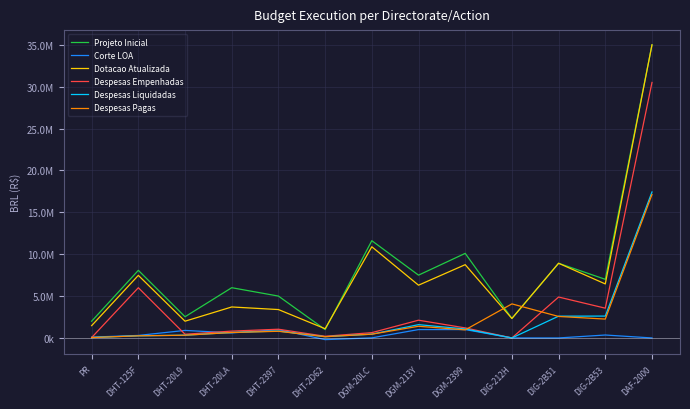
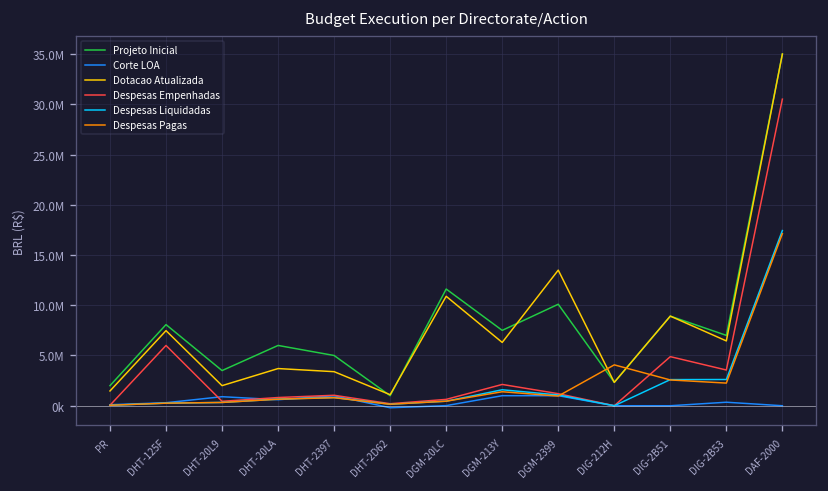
  {
    "Projeto Inicial": {
      "PR": 2000000,
      "DHT-125F": 8000000,
-     "DHT-20L9": 3000000,
+     "DHT-20L9": 4000000,
      "DHT-20LA": 6000000,
      "DHT-2397": 5000000,
      "DGM-20LC": 12000000,
      "DGM-213Y": 8000000,
      "DGM-2399": 10000000,
      "DIG-2B53": 7000000
    },
    "Corte LOA": {
      "DHT-20L9": 1000000,
      "DHT-2D62": 0,
      "DGM-20LC": 0,
      "DGM-213Y": 1000000,
      "DIG-2B51": 0,
      "DIG-2B53": 0,
      "DAF-2000": 0
    },
    "Dotacao Atualizada": {
      "PR": 1000000,
      "DHT-125F": 7000000,
      "DHT-20L9": 2000000,
      "DHT-20LA": 4000000,
      "DHT-2397": 3000000,
      "DGM-20LC": 11000000,
      "DGM-213Y": 6000000,
-     "DGM-2399": 9000000,
+     "DGM-2399": 13000000,
      "DIG-2B53": 6000000
    },
    "Despesas Empenhadas": {
      "DHT-125F": 6000000,
      "DGM-213Y": 2000000,
      "DIG-2B51": 5000000,
      "DIG-2B53": 4000000,
      "DAF-2000": 31000000
    },
    "Despesas Liquidadas": {
      "DIG-2B53": 3000000
    },
    "Despesas Pagas": {
      "DIG-212H": 4000000,
      "DIG-2B53": 2000000
    }
  }
